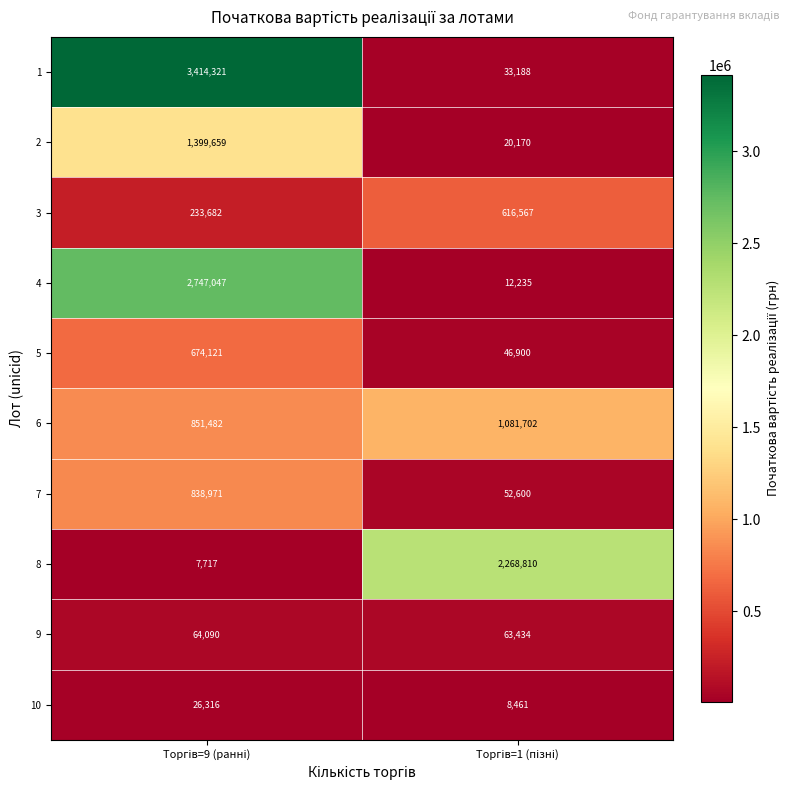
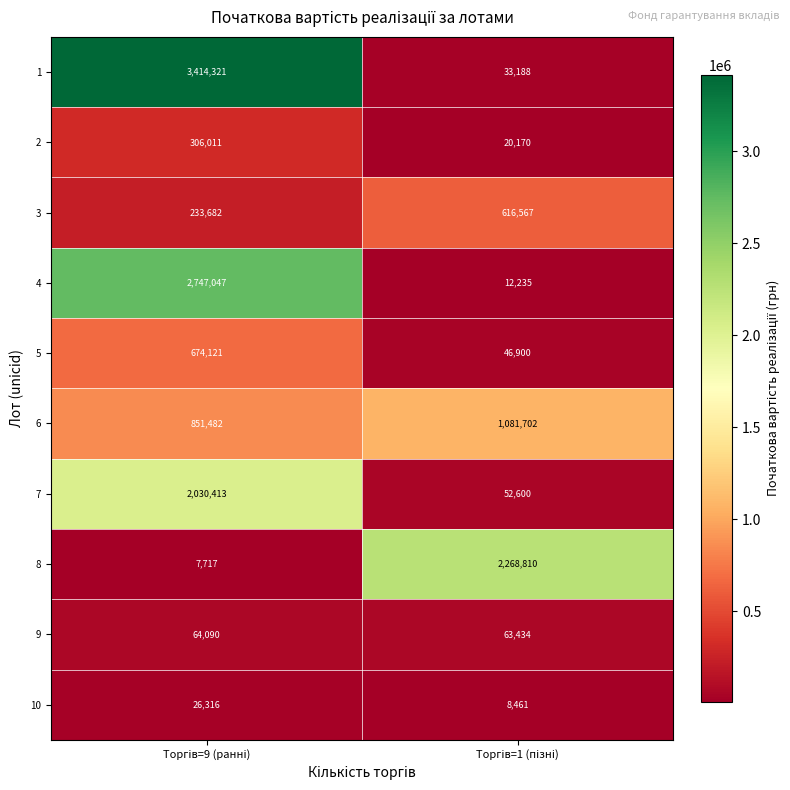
  {
    "1": {
      "Торгів=9 (ранні)": "3,414,321",
      "Торгів=1 (пізні)": "33,188"
    },
    "2": {
-     "Торгів=9 (ранні)": "1,399,659",
+     "Торгів=9 (ранні)": "306,011",
      "Торгів=1 (пізні)": "20,170"
    },
    "3": {
      "Торгів=9 (ранні)": "233,682",
      "Торгів=1 (пізні)": "616,567"
    },
    "4": {
      "Торгів=9 (ранні)": "2,747,047",
      "Торгів=1 (пізні)": "12,235"
    },
    "5": {
      "Торгів=9 (ранні)": "674,121",
      "Торгів=1 (пізні)": "46,900"
    },
    "6": {
      "Торгів=9 (ранні)": "851,482",
      "Торгів=1 (пізні)": "1,081,702"
    },
    "7": {
-     "Торгів=9 (ранні)": "838,971",
+     "Торгів=9 (ранні)": "2,030,413",
      "Торгів=1 (пізні)": "52,600"
    },
    "8": {
      "Торгів=9 (ранні)": "7,717",
      "Торгів=1 (пізні)": "2,268,810"
    },
    "9": {
      "Торгів=9 (ранні)": "64,090",
      "Торгів=1 (пізні)": "63,434"
    },
    "10": {
      "Торгів=9 (ранні)": "26,316",
      "Торгів=1 (пізні)": "8,461"
    }
  }
